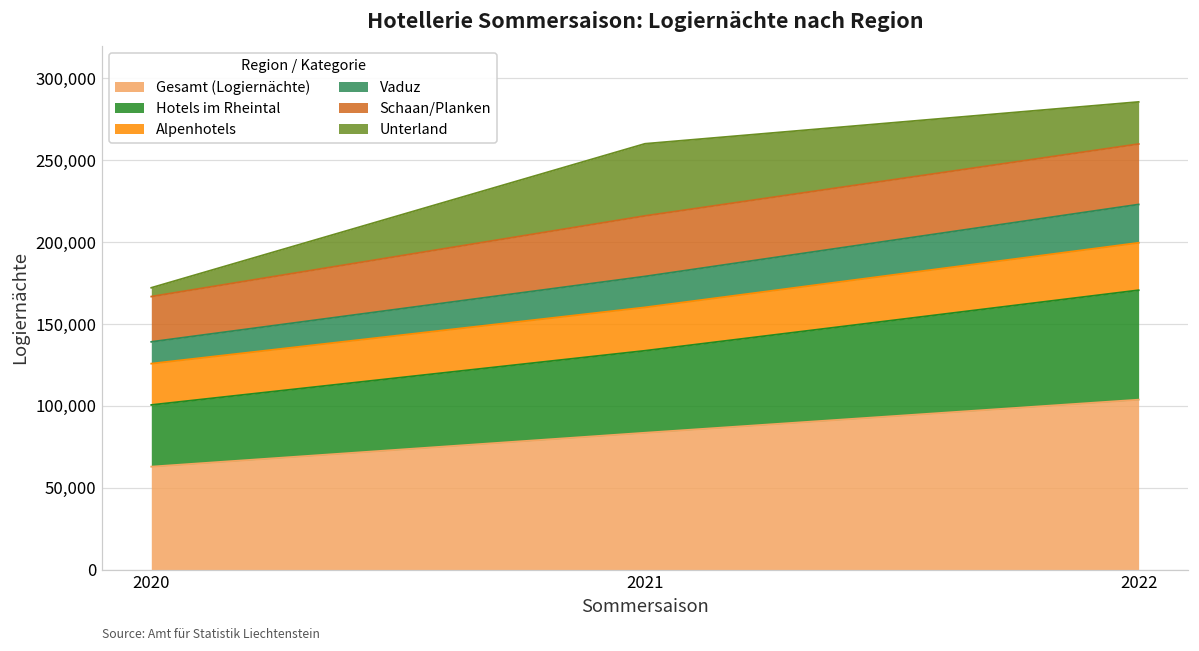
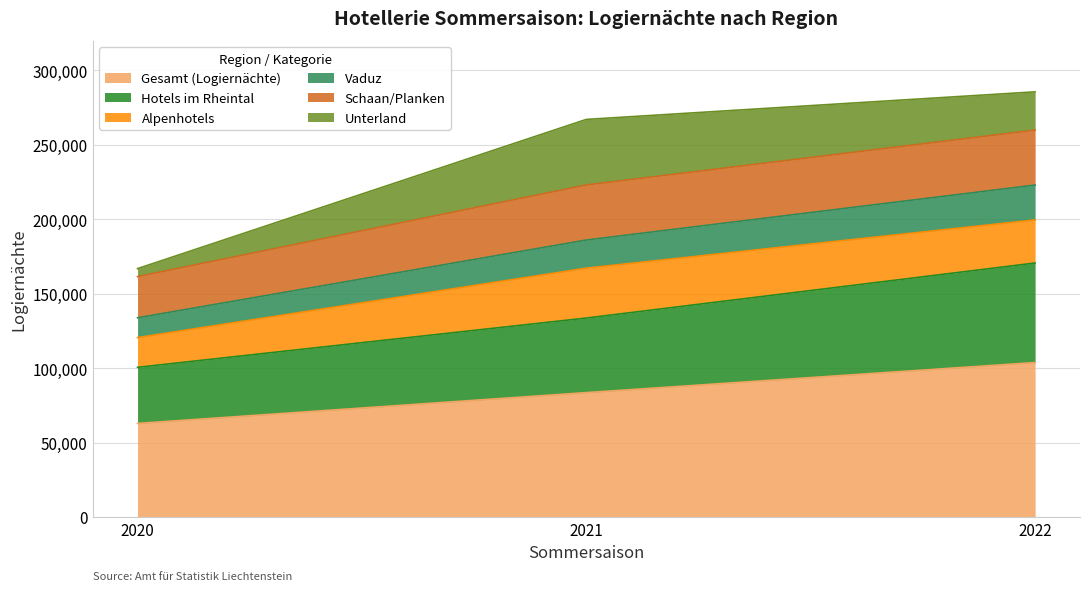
  {
    "Gesamt (Logiernächte)": {
      "2020": "63,000",
      "2021": "84,000",
      "2022": "104,000"
    },
    "Alpenhotels": {
-     "2020": "25,000",
-     "2021": "26,000",
+     "2020": "20,000",
+     "2021": "34,000",
      "2022": "29,000"
    },
    "Schaan/Planken": {
      "2020": "28,000",
      "2021": "37,000",
      "2022": "37,000"
    },
    "Unterland": {
      "2020": "5,000",
      "2021": "44,000",
      "2022": "26,000"
    }
  }
